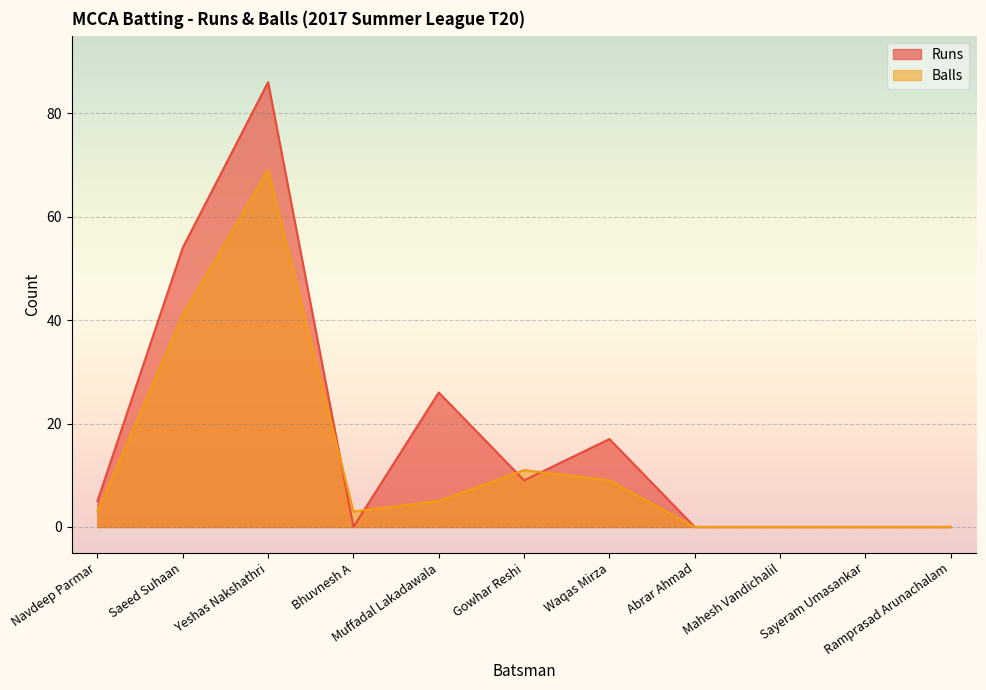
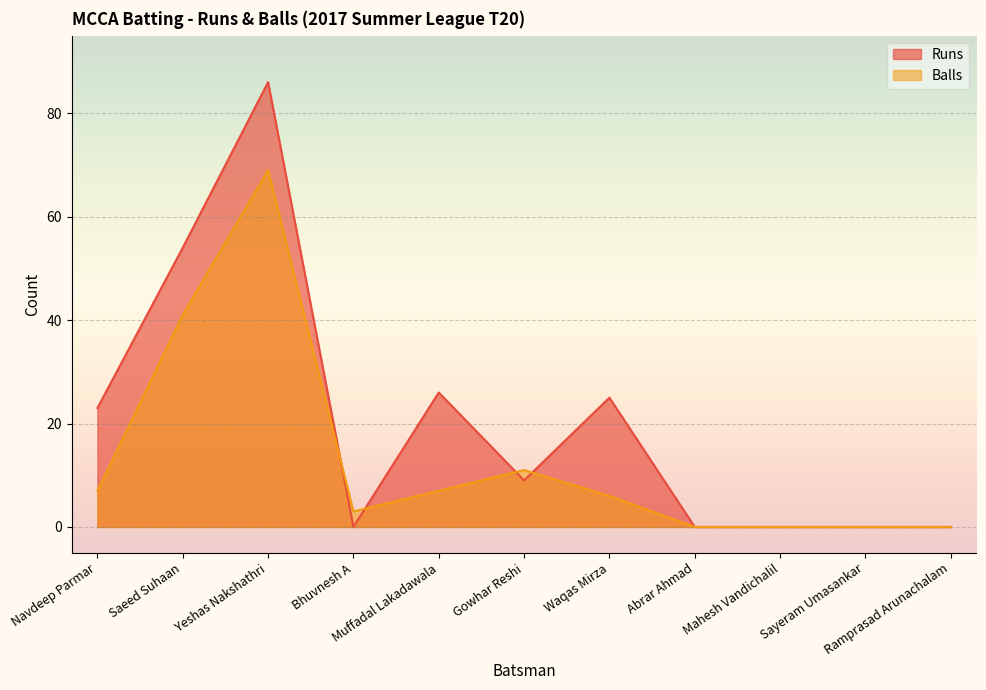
  {
    "Runs": {
-     "Navdeep Parmar": 5,
+     "Navdeep Parmar": 23,
      "Saeed Suhaan": 54,
      "Yeshas Nakshathri": 86,
      "Bhuvnesh A": 0,
      "Muffadal Lakadawala": 26,
      "Gowhar Reshi": 9,
-     "Waqas Mirza": 17
+     "Waqas Mirza": 25
    },
    "Balls": {
-     "Navdeep Parmar": 3,
+     "Navdeep Parmar": 7,
      "Saeed Suhaan": 41,
      "Yeshas Nakshathri": 69,
      "Bhuvnesh A": 3,
-     "Muffadal Lakadawala": 5,
+     "Muffadal Lakadawala": 7,
      "Gowhar Reshi": 11,
-     "Waqas Mirza": 9
+     "Waqas Mirza": 6
    }
  }
